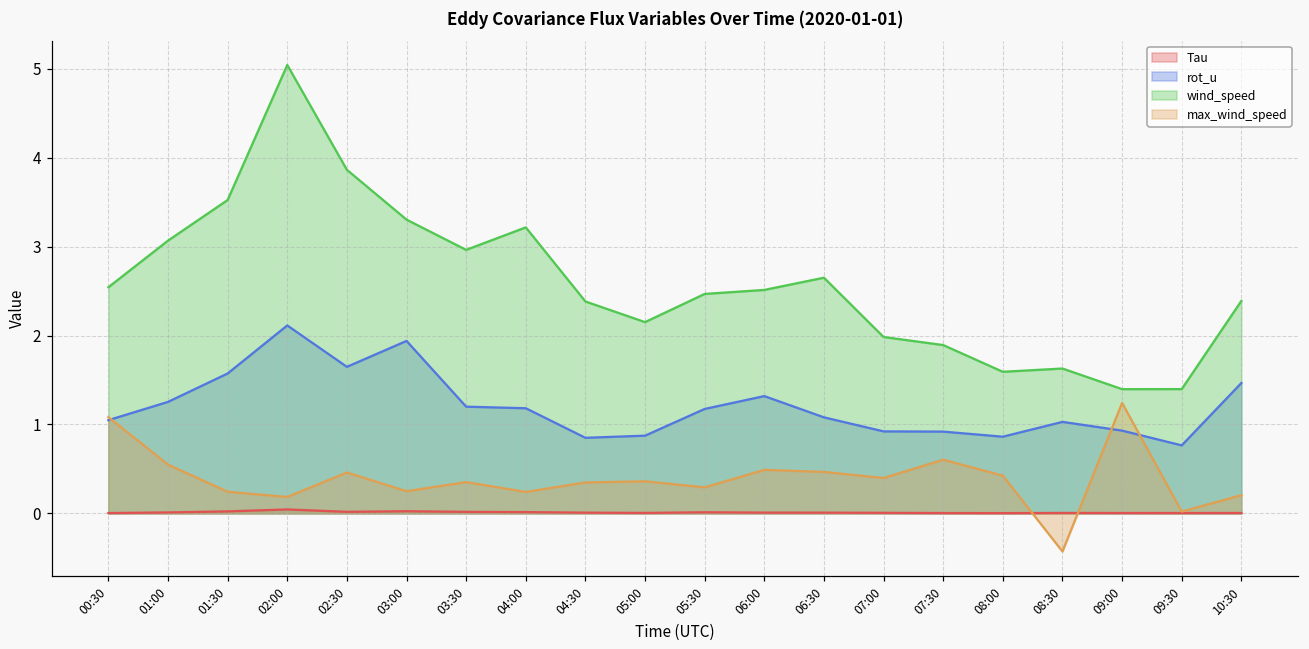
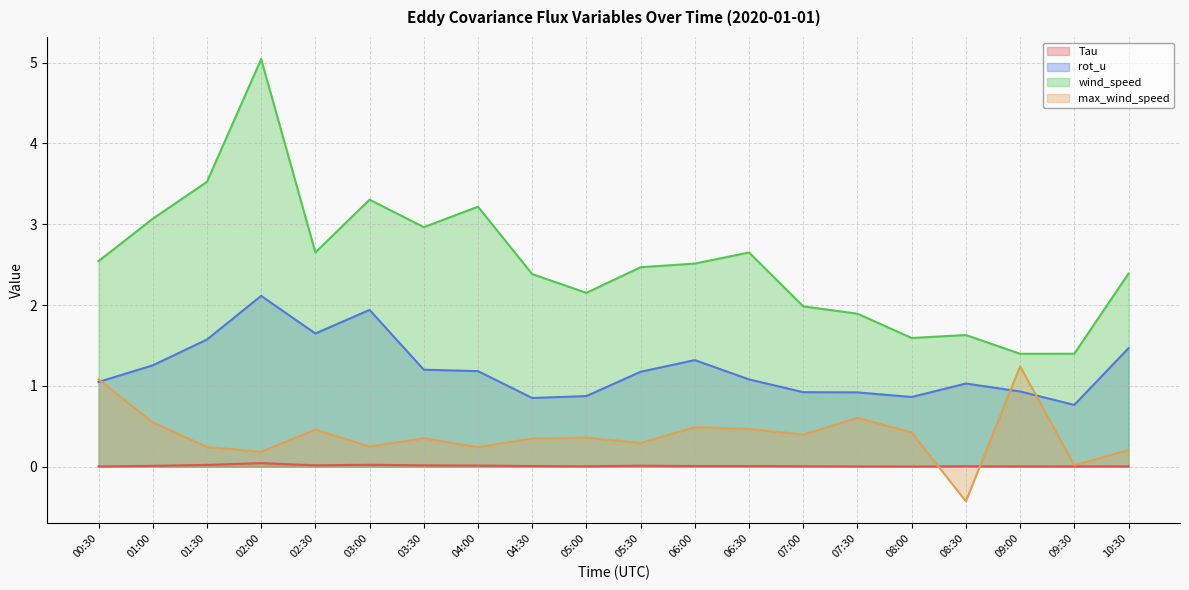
  {
    "rot_u": {
      "00:30": 1.0,
      "01:00": 1.3,
      "01:30": 1.6,
      "02:00": 2.1,
      "02:30": 1.6,
      "03:00": 1.9,
      "03:30": 1.2,
      "04:00": 1.2,
      "04:30": 0.8,
      "05:00": 0.9,
      "05:30": 1.2,
      "06:00": 1.3,
      "06:30": 1.1,
      "07:00": 0.9,
      "07:30": 0.9,
      "08:00": 0.9,
      "08:30": 1.0,
      "09:00": 0.9,
      "09:30": 0.8,
      "10:30": 1.5
    },
    "wind_speed": {
      "00:30": 2.5,
      "01:00": 3.1,
      "01:30": 3.5,
      "02:00": 5.0,
-     "02:30": 3.9,
+     "02:30": 2.7,
      "03:00": 3.3,
      "03:30": 3.0,
      "04:00": 3.2,
      "04:30": 2.4,
      "05:00": 2.2,
      "05:30": 2.5,
      "06:00": 2.5,
      "06:30": 2.7,
      "07:00": 2.0,
      "07:30": 1.9,
      "08:00": 1.6,
      "08:30": 1.6,
      "09:00": 1.4,
      "09:30": 1.4,
      "10:30": 2.4
    }
  }
